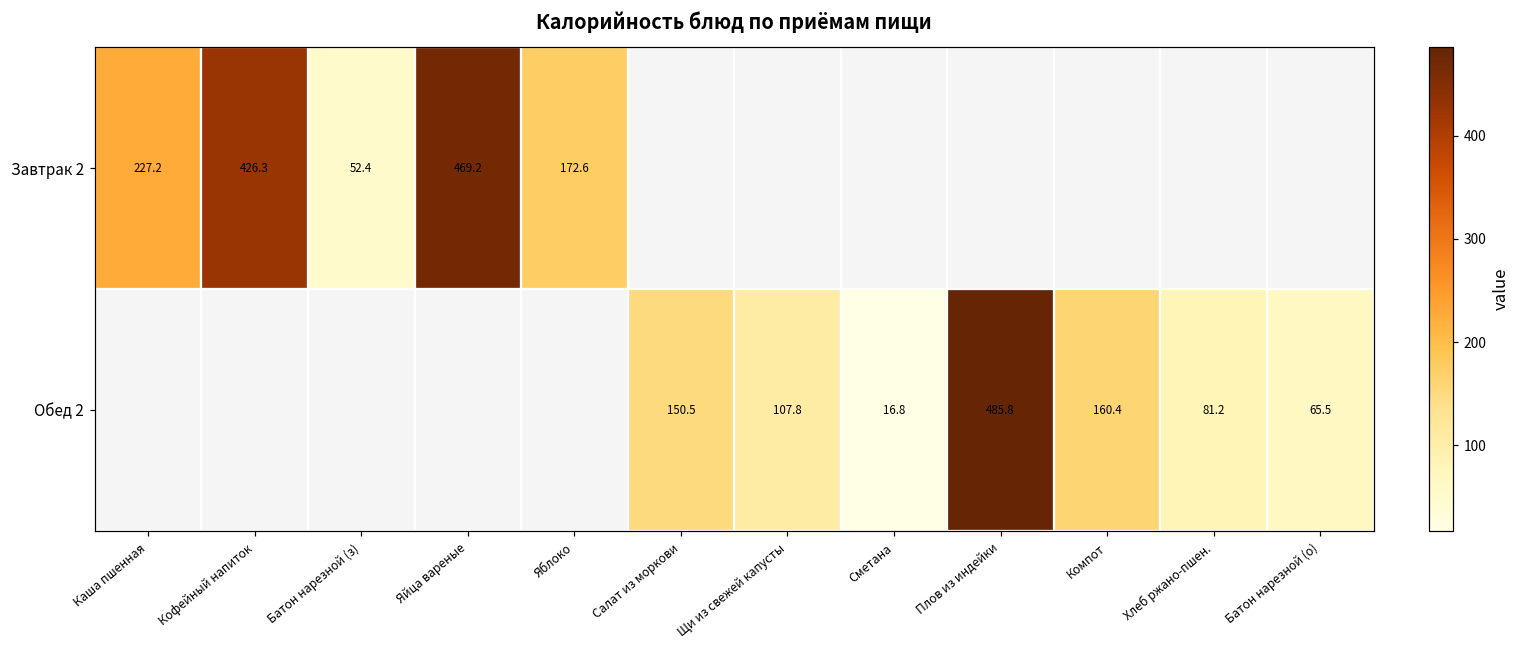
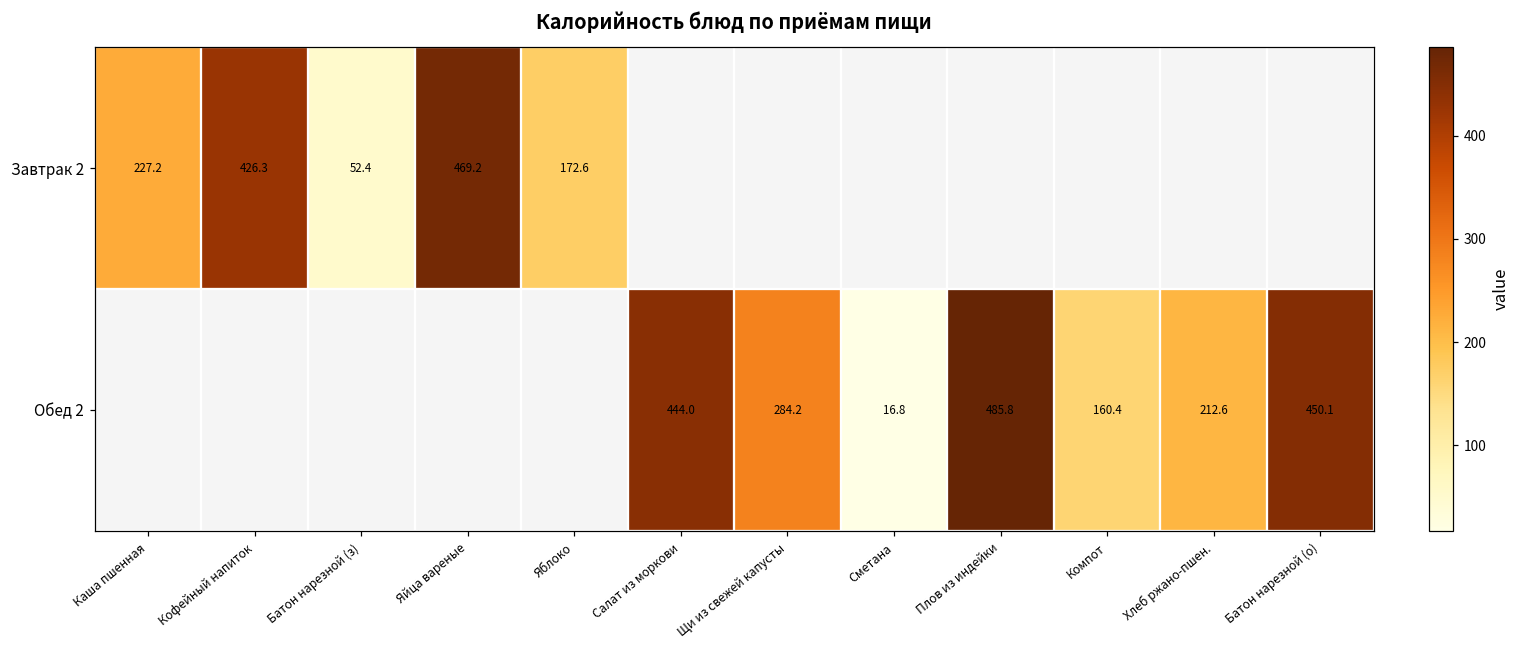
  {
    "Завтрак 2": {
      "Каша пшенная": 227.2,
      "Кофейный напиток": 426.3,
      "Батон нарезной (з)": 52.4,
      "Яйца вареные": 469.2,
      "Яблоко": 172.6
    },
    "Обед 2": {
-     "Салат из моркови": 150.5,
-     "Щи из свежей капусты": 107.8,
+     "Салат из моркови": 444.0,
+     "Щи из свежей капусты": 284.2,
      "Сметана": 16.8,
      "Плов из индейки": 485.8,
      "Компот": 160.4,
-     "Хлеб ржано-пшен.": 81.2,
-     "Батон нарезной (о)": 65.5
+     "Хлеб ржано-пшен.": 212.6,
+     "Батон нарезной (о)": 450.1
    }
  }
